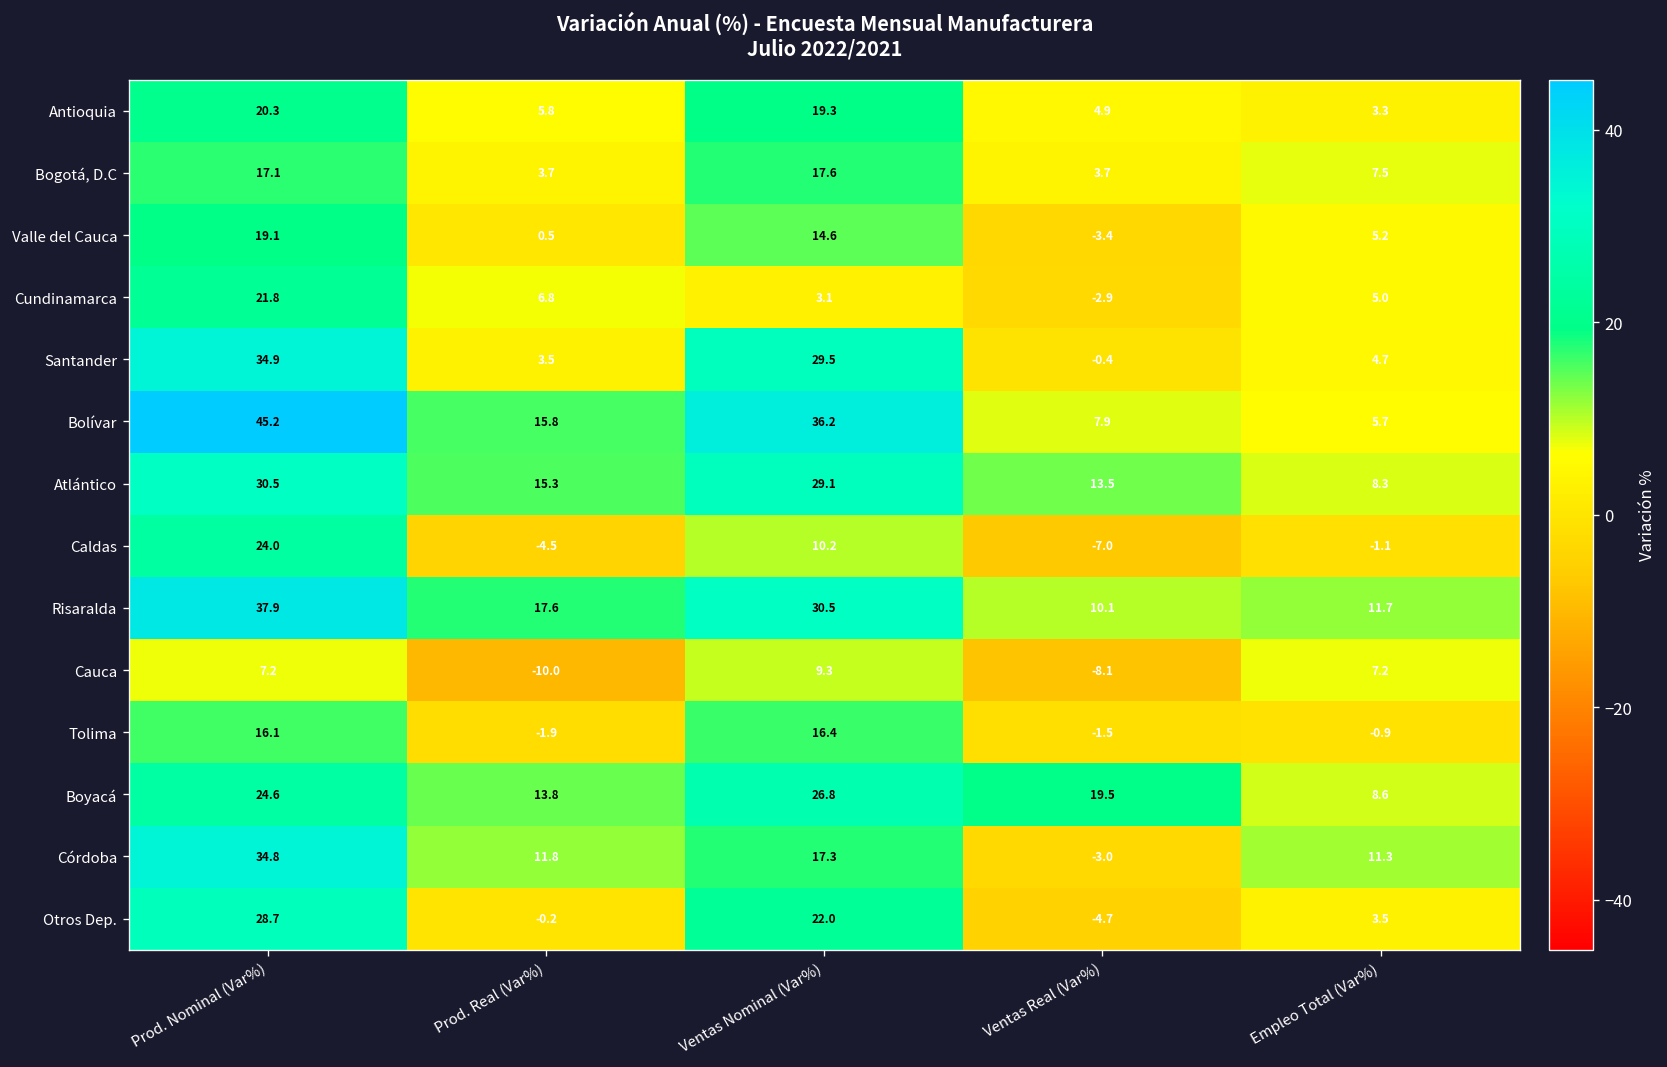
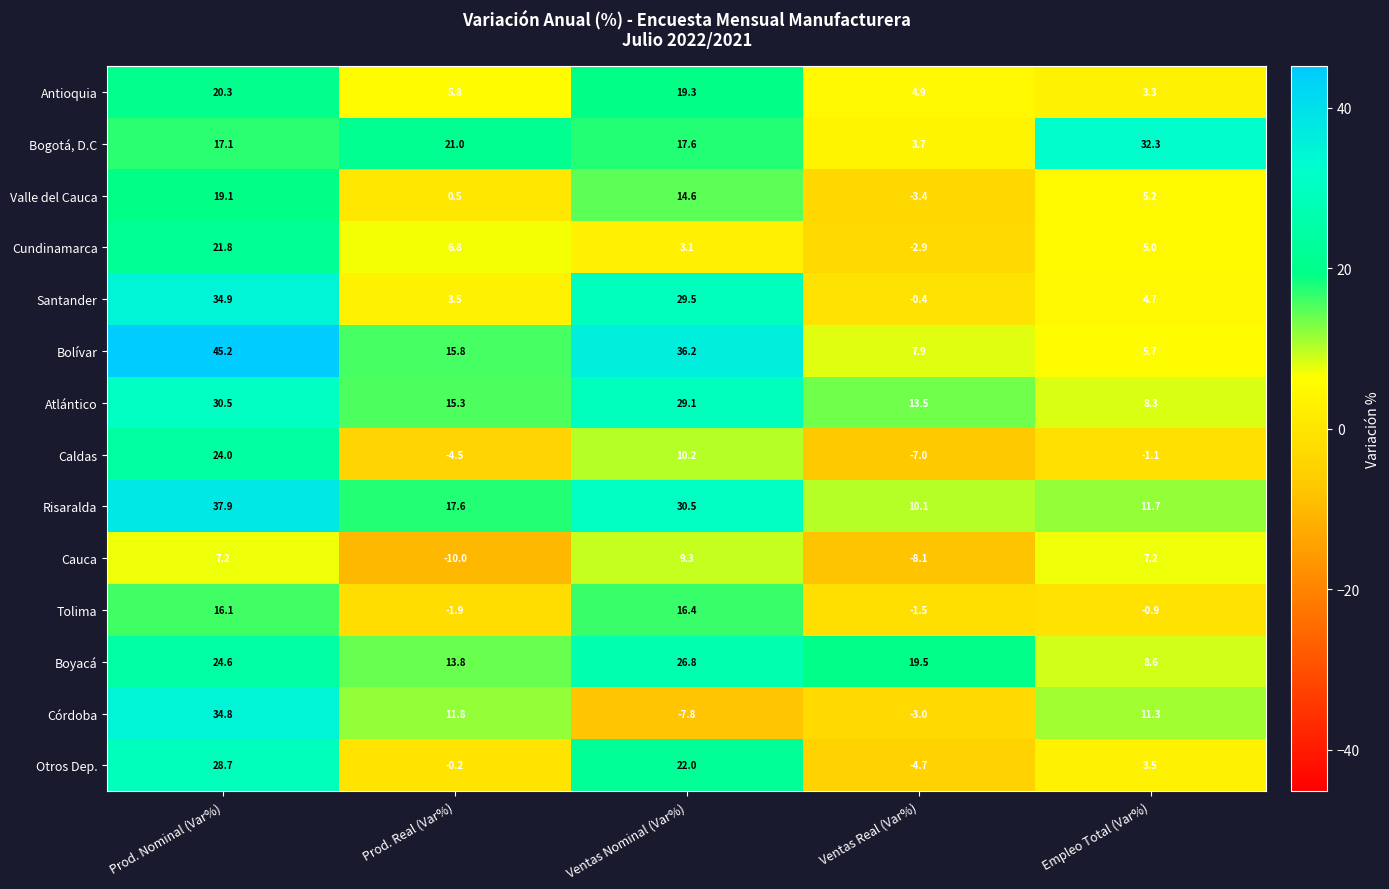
  {
    "Antioquia": {
      "Prod. Nominal (Var%)": 20.3,
      "Prod. Real (Var%)": 5.8,
      "Ventas Nominal (Var%)": 19.3,
      "Ventas Real (Var%)": 4.9,
      "Empleo Total (Var%)": 3.3
    },
    "Bogotá, D.C": {
      "Prod. Nominal (Var%)": 17.1,
-     "Prod. Real (Var%)": 3.7,
+     "Prod. Real (Var%)": 21.0,
      "Ventas Nominal (Var%)": 17.6,
      "Ventas Real (Var%)": 3.7,
-     "Empleo Total (Var%)": 7.5
+     "Empleo Total (Var%)": 32.3
    },
    "Valle del Cauca": {
      "Prod. Nominal (Var%)": 19.1,
      "Prod. Real (Var%)": 0.5,
      "Ventas Nominal (Var%)": 14.6,
      "Ventas Real (Var%)": -3.4,
      "Empleo Total (Var%)": 5.2
    },
    "Cundinamarca": {
      "Prod. Nominal (Var%)": 21.8,
      "Prod. Real (Var%)": 6.8,
      "Ventas Nominal (Var%)": 3.1,
      "Ventas Real (Var%)": -2.9,
      "Empleo Total (Var%)": 5.0
    },
    "Santander": {
      "Prod. Nominal (Var%)": 34.9,
      "Prod. Real (Var%)": 3.5,
      "Ventas Nominal (Var%)": 29.5,
      "Ventas Real (Var%)": -0.4,
      "Empleo Total (Var%)": 4.7
    },
    "Bolívar": {
      "Prod. Nominal (Var%)": 45.2,
      "Prod. Real (Var%)": 15.8,
      "Ventas Nominal (Var%)": 36.2,
      "Ventas Real (Var%)": 7.9,
      "Empleo Total (Var%)": 5.7
    },
    "Atlántico": {
      "Prod. Nominal (Var%)": 30.5,
      "Prod. Real (Var%)": 15.3,
      "Ventas Nominal (Var%)": 29.1,
      "Ventas Real (Var%)": 13.5,
      "Empleo Total (Var%)": 8.3
    },
    "Caldas": {
      "Prod. Nominal (Var%)": 24.0,
      "Prod. Real (Var%)": -4.5,
      "Ventas Nominal (Var%)": 10.2,
      "Ventas Real (Var%)": -7.0,
      "Empleo Total (Var%)": -1.1
    },
    "Risaralda": {
      "Prod. Nominal (Var%)": 37.9,
      "Prod. Real (Var%)": 17.6,
      "Ventas Nominal (Var%)": 30.5,
      "Ventas Real (Var%)": 10.1,
      "Empleo Total (Var%)": 11.7
    },
    "Cauca": {
      "Prod. Nominal (Var%)": 7.2,
      "Prod. Real (Var%)": -10.0,
      "Ventas Nominal (Var%)": 9.3,
      "Ventas Real (Var%)": -8.1,
      "Empleo Total (Var%)": 7.2
    },
    "Tolima": {
      "Prod. Nominal (Var%)": 16.1,
      "Prod. Real (Var%)": -1.9,
      "Ventas Nominal (Var%)": 16.4,
      "Ventas Real (Var%)": -1.5,
      "Empleo Total (Var%)": -0.9
    },
    "Boyacá": {
      "Prod. Nominal (Var%)": 24.6,
      "Prod. Real (Var%)": 13.8,
      "Ventas Nominal (Var%)": 26.8,
      "Ventas Real (Var%)": 19.5,
      "Empleo Total (Var%)": 8.6
    },
    "Córdoba": {
      "Prod. Nominal (Var%)": 34.8,
      "Prod. Real (Var%)": 11.8,
-     "Ventas Nominal (Var%)": 17.3,
+     "Ventas Nominal (Var%)": -7.8,
      "Ventas Real (Var%)": -3.0,
      "Empleo Total (Var%)": 11.3
    },
    "Otros Dep.": {
      "Prod. Nominal (Var%)": 28.7,
      "Prod. Real (Var%)": -0.2,
      "Ventas Nominal (Var%)": 22.0,
      "Ventas Real (Var%)": -4.7,
      "Empleo Total (Var%)": 3.5
    }
  }
